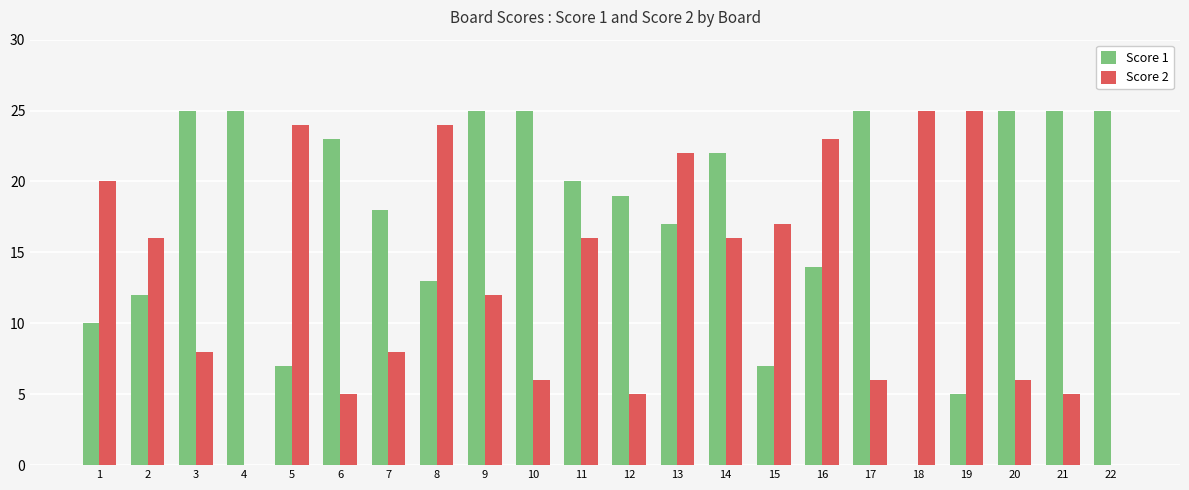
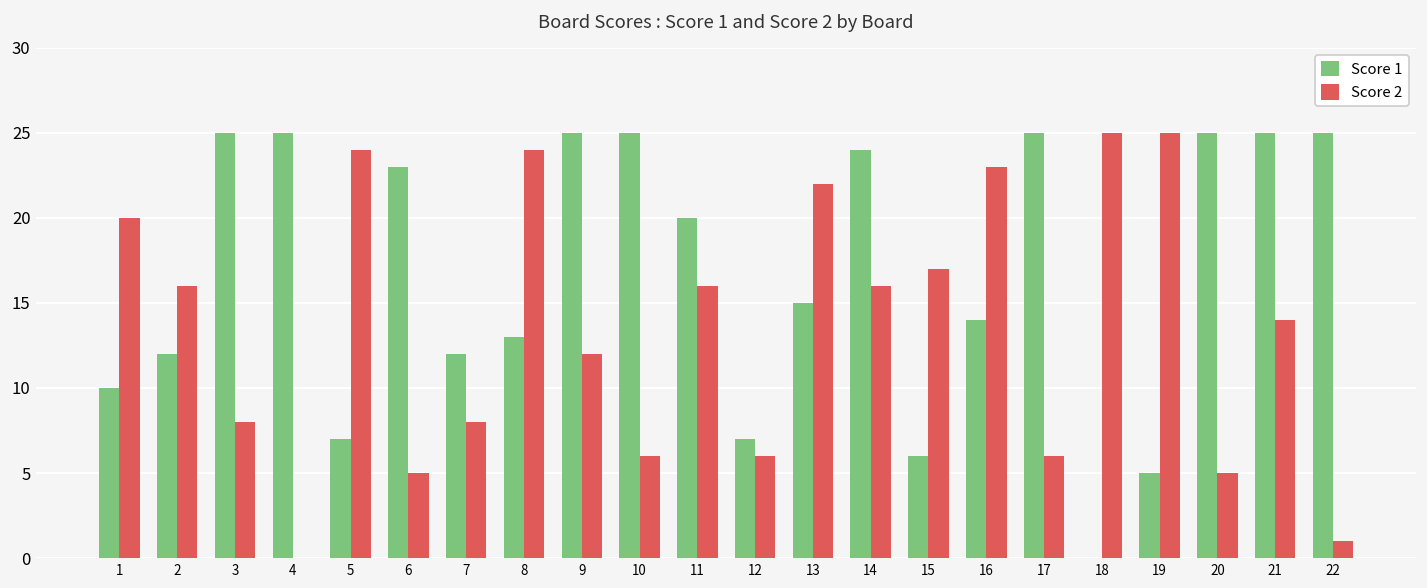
  {
    "Score 1": {
      "1": 10,
      "2": 12,
      "3": 25,
      "4": 25,
      "5": 7,
      "6": 23,
-     "7": 18,
+     "7": 12,
      "8": 13,
      "9": 25,
      "10": 25,
      "11": 20,
-     "12": 19,
-     "13": 17,
-     "14": 22,
-     "15": 7,
+     "12": 7,
+     "13": 15,
+     "14": 24,
+     "15": 6,
      "16": 14,
      "17": 25,
      "18": 0,
      "19": 5,
      "20": 25,
      "21": 25,
      "22": 25
    },
    "Score 2": {
      "1": 20,
      "2": 16,
      "3": 8,
      "4": 0,
      "5": 24,
      "6": 5,
      "7": 8,
      "8": 24,
      "9": 12,
      "10": 6,
      "11": 16,
-     "12": 5,
+     "12": 6,
      "13": 22,
      "14": 16,
      "15": 17,
      "16": 23,
      "17": 6,
      "18": 25,
      "19": 25,
-     "20": 6,
-     "21": 5,
-     "22": 0
+     "20": 5,
+     "21": 14,
+     "22": 1
    }
  }
